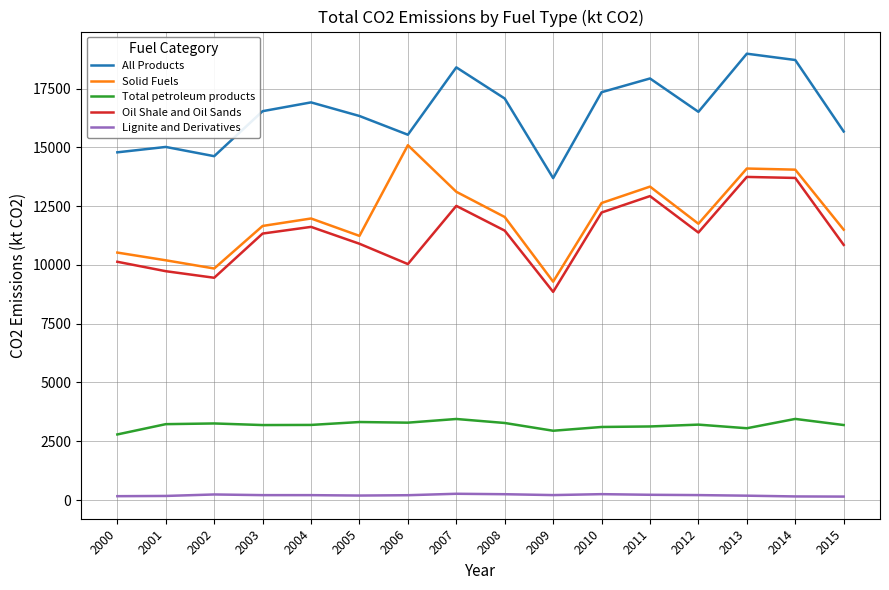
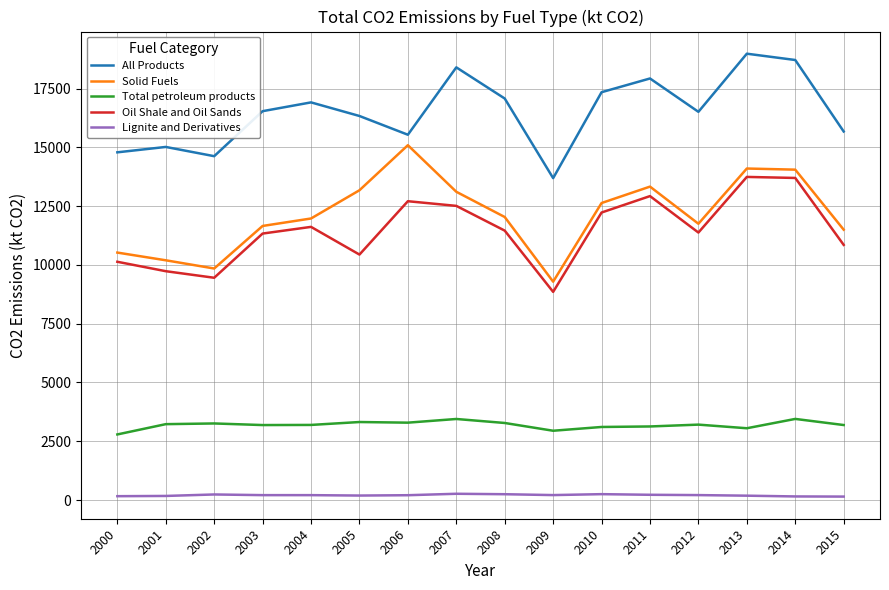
  {
    "All Products": {
      "2000": 14800,
      "2001": 15000,
      "2002": 14600,
      "2003": 16500,
      "2004": 16900,
      "2005": 16300,
      "2006": 15500,
      "2007": 18400,
      "2008": 17100,
      "2009": 13700,
      "2010": 17300,
      "2011": 17900,
      "2012": 16500,
      "2013": 19000,
      "2014": 18700,
      "2015": 15700
    },
    "Solid Fuels": {
      "2000": 10500,
      "2001": 10200,
      "2002": 9800,
      "2003": 11700,
      "2004": 12000,
-     "2005": 11200,
+     "2005": 13200,
      "2006": 15100,
      "2007": 13100,
      "2008": 12000,
      "2009": 9300,
      "2010": 12600,
      "2011": 13300,
      "2012": 11700,
      "2013": 14100,
      "2014": 14100,
      "2015": 11500
    },
    "Total petroleum products": {
      "2000": 2800,
      "2001": 3200,
      "2002": 3300,
      "2003": 3200,
      "2004": 3200,
      "2005": 3300,
      "2006": 3300,
      "2007": 3400,
      "2008": 3300,
      "2009": 2900,
      "2010": 3100,
      "2011": 3100,
      "2012": 3200,
      "2013": 3100,
      "2014": 3400,
      "2015": 3200
    },
    "Oil Shale and Oil Sands": {
      "2000": 10100,
      "2001": 9700,
      "2002": 9500,
      "2003": 11300,
      "2004": 11600,
-     "2005": 10900,
-     "2006": 10000,
+     "2005": 10400,
+     "2006": 12700,
      "2007": 12500,
      "2008": 11500,
      "2009": 8900,
      "2010": 12200,
      "2011": 12900,
      "2012": 11400,
      "2013": 13700,
      "2014": 13700,
      "2015": 10900
    },
    "Lignite and Derivatives": {
      "2000": 200,
      "2001": 200,
      "2002": 200,
      "2003": 200,
      "2004": 200,
      "2005": 200,
      "2006": 200,
      "2007": 300,
      "2008": 200,
      "2009": 200,
      "2010": 200,
      "2011": 200,
      "2012": 200,
      "2013": 200,
      "2014": 200,
      "2015": 100
    }
  }
